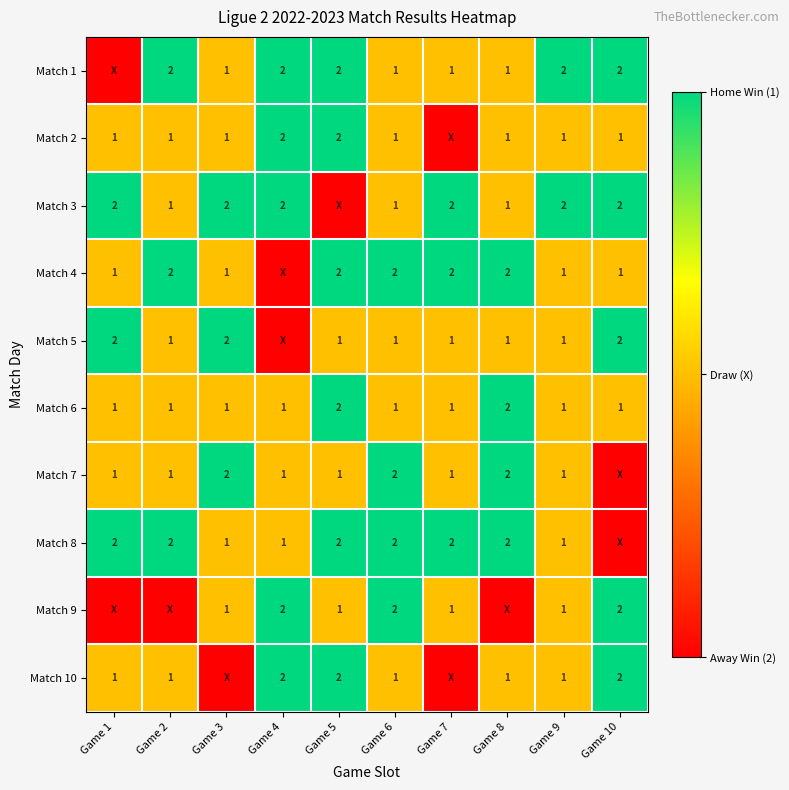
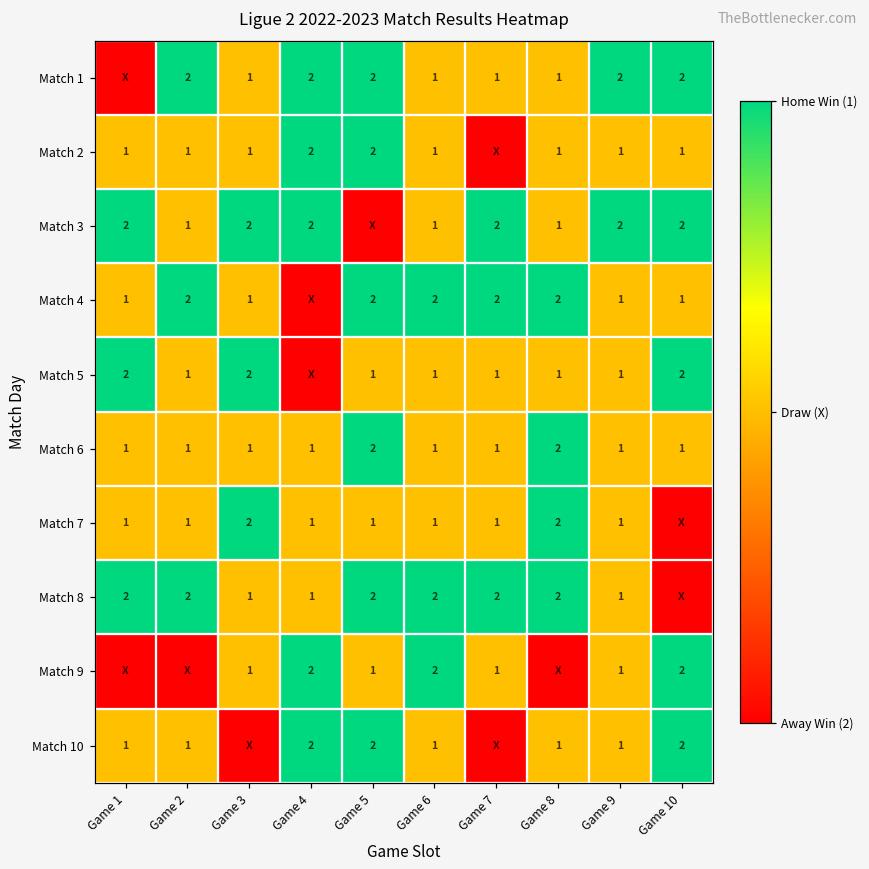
  {
    "Match 1": {
      "Game 2": 2,
      "Game 3": 1,
      "Game 4": 2,
      "Game 5": 2,
      "Game 6": 1,
      "Game 7": 1,
      "Game 8": 1,
      "Game 9": 2,
      "Game 10": 2
    },
    "Match 2": {
      "Game 1": 1,
      "Game 2": 1,
      "Game 3": 1,
      "Game 4": 2,
      "Game 5": 2,
      "Game 6": 1,
      "Game 8": 1,
      "Game 9": 1,
      "Game 10": 1
    },
    "Match 3": {
      "Game 1": 2,
      "Game 2": 1,
      "Game 3": 2,
      "Game 4": 2,
      "Game 6": 1,
      "Game 7": 2,
      "Game 8": 1,
      "Game 9": 2,
      "Game 10": 2
    },
    "Match 4": {
      "Game 1": 1,
      "Game 2": 2,
      "Game 3": 1,
      "Game 5": 2,
      "Game 6": 2,
      "Game 7": 2,
      "Game 8": 2,
      "Game 9": 1,
      "Game 10": 1
    },
    "Match 5": {
      "Game 1": 2,
      "Game 2": 1,
      "Game 3": 2,
      "Game 5": 1,
      "Game 6": 1,
      "Game 7": 1,
      "Game 8": 1,
      "Game 9": 1,
      "Game 10": 2
    },
    "Match 6": {
      "Game 1": 1,
      "Game 2": 1,
      "Game 3": 1,
      "Game 4": 1,
      "Game 5": 2,
      "Game 6": 1,
      "Game 7": 1,
      "Game 8": 2,
      "Game 9": 1,
      "Game 10": 1
    },
    "Match 7": {
      "Game 1": 1,
      "Game 2": 1,
      "Game 3": 2,
      "Game 4": 1,
      "Game 5": 1,
-     "Game 6": 2,
+     "Game 6": 1,
      "Game 7": 1,
      "Game 8": 2,
      "Game 9": 1
    },
    "Match 8": {
      "Game 1": 2,
      "Game 2": 2,
      "Game 3": 1,
      "Game 4": 1,
      "Game 5": 2,
      "Game 6": 2,
      "Game 7": 2,
      "Game 8": 2,
      "Game 9": 1
    },
    "Match 9": {
      "Game 3": 1,
      "Game 4": 2,
      "Game 5": 1,
      "Game 6": 2,
      "Game 7": 1,
      "Game 9": 1,
      "Game 10": 2
    },
    "Match 10": {
      "Game 1": 1,
      "Game 2": 1,
      "Game 4": 2,
      "Game 5": 2,
      "Game 6": 1,
      "Game 8": 1,
      "Game 9": 1,
      "Game 10": 2
    }
  }
